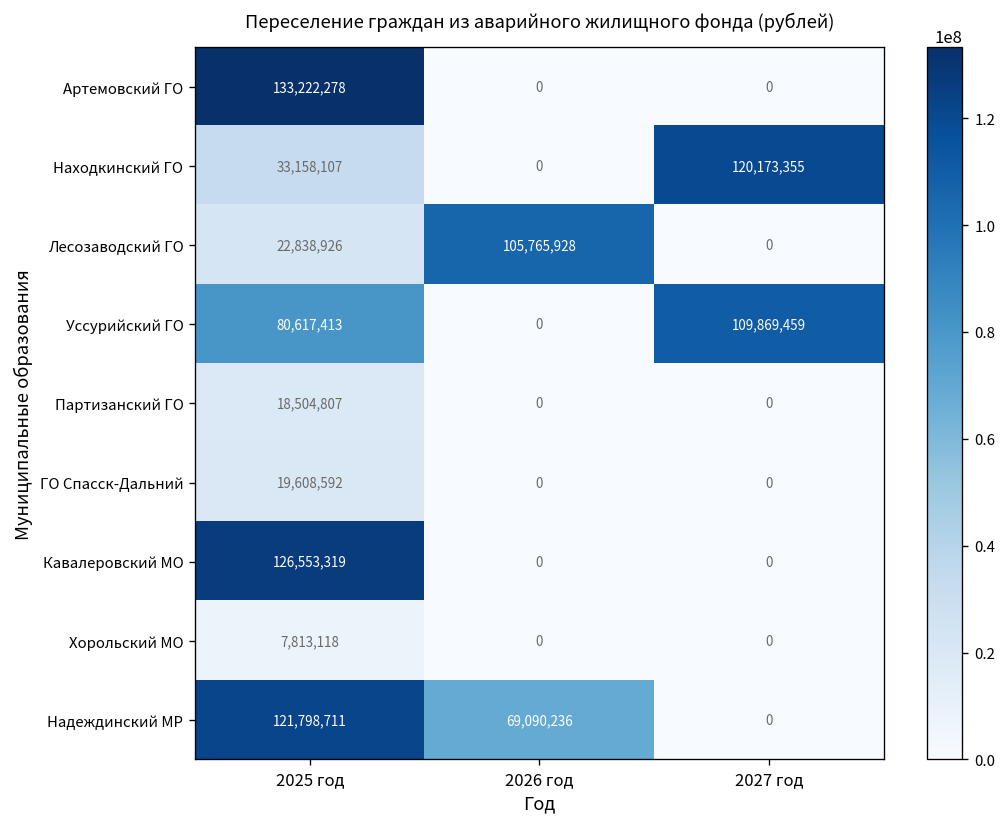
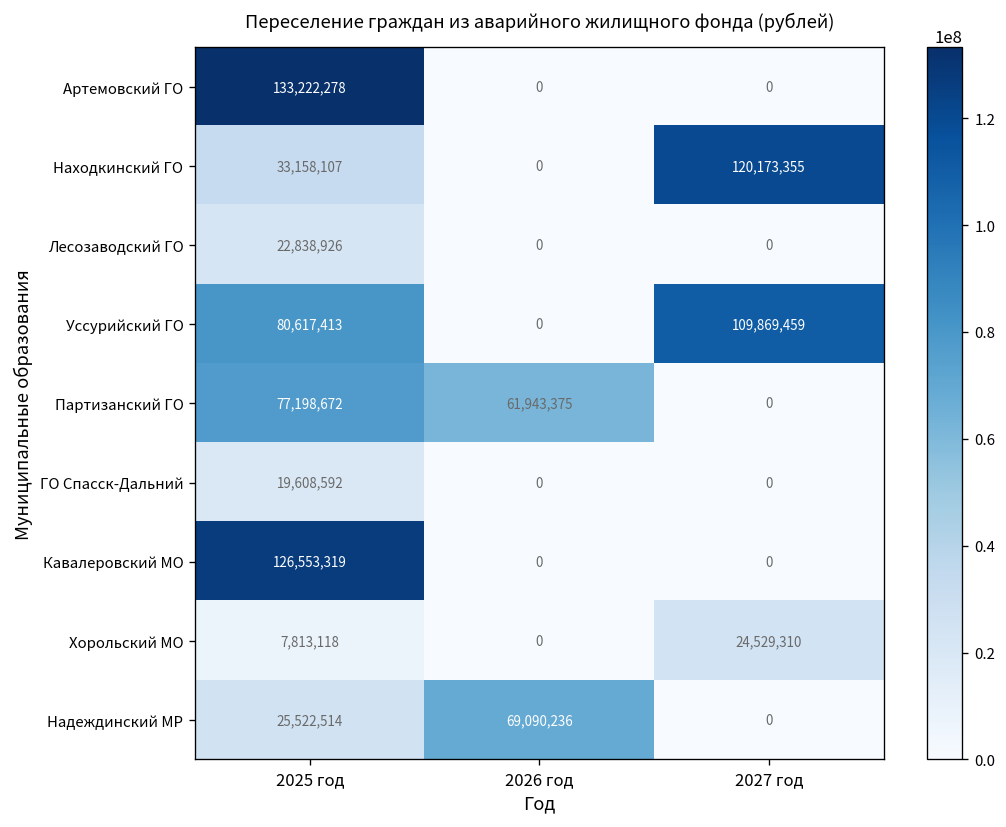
  {
    "Артемовский ГО": {
      "2025 год": "133,222,278",
      "2026 год": "0",
      "2027 год": "0"
    },
    "Находкинский ГО": {
      "2025 год": "33,158,107",
      "2026 год": "0",
      "2027 год": "120,173,355"
    },
    "Лесозаводский ГО": {
      "2025 год": "22,838,926",
-     "2026 год": "105,765,928",
+     "2026 год": "0",
      "2027 год": "0"
    },
    "Уссурийский ГО": {
      "2025 год": "80,617,413",
      "2026 год": "0",
      "2027 год": "109,869,459"
    },
    "Партизанский ГО": {
-     "2025 год": "18,504,807",
-     "2026 год": "0",
+     "2025 год": "77,198,672",
+     "2026 год": "61,943,375",
      "2027 год": "0"
    },
    "ГО Спасск-Дальний": {
      "2025 год": "19,608,592",
      "2026 год": "0",
      "2027 год": "0"
    },
    "Кавалеровский МО": {
      "2025 год": "126,553,319",
      "2026 год": "0",
      "2027 год": "0"
    },
    "Хорольский МО": {
      "2025 год": "7,813,118",
      "2026 год": "0",
-     "2027 год": "0"
+     "2027 год": "24,529,310"
    },
    "Надеждинский МР": {
-     "2025 год": "121,798,711",
+     "2025 год": "25,522,514",
      "2026 год": "69,090,236",
      "2027 год": "0"
    }
  }
